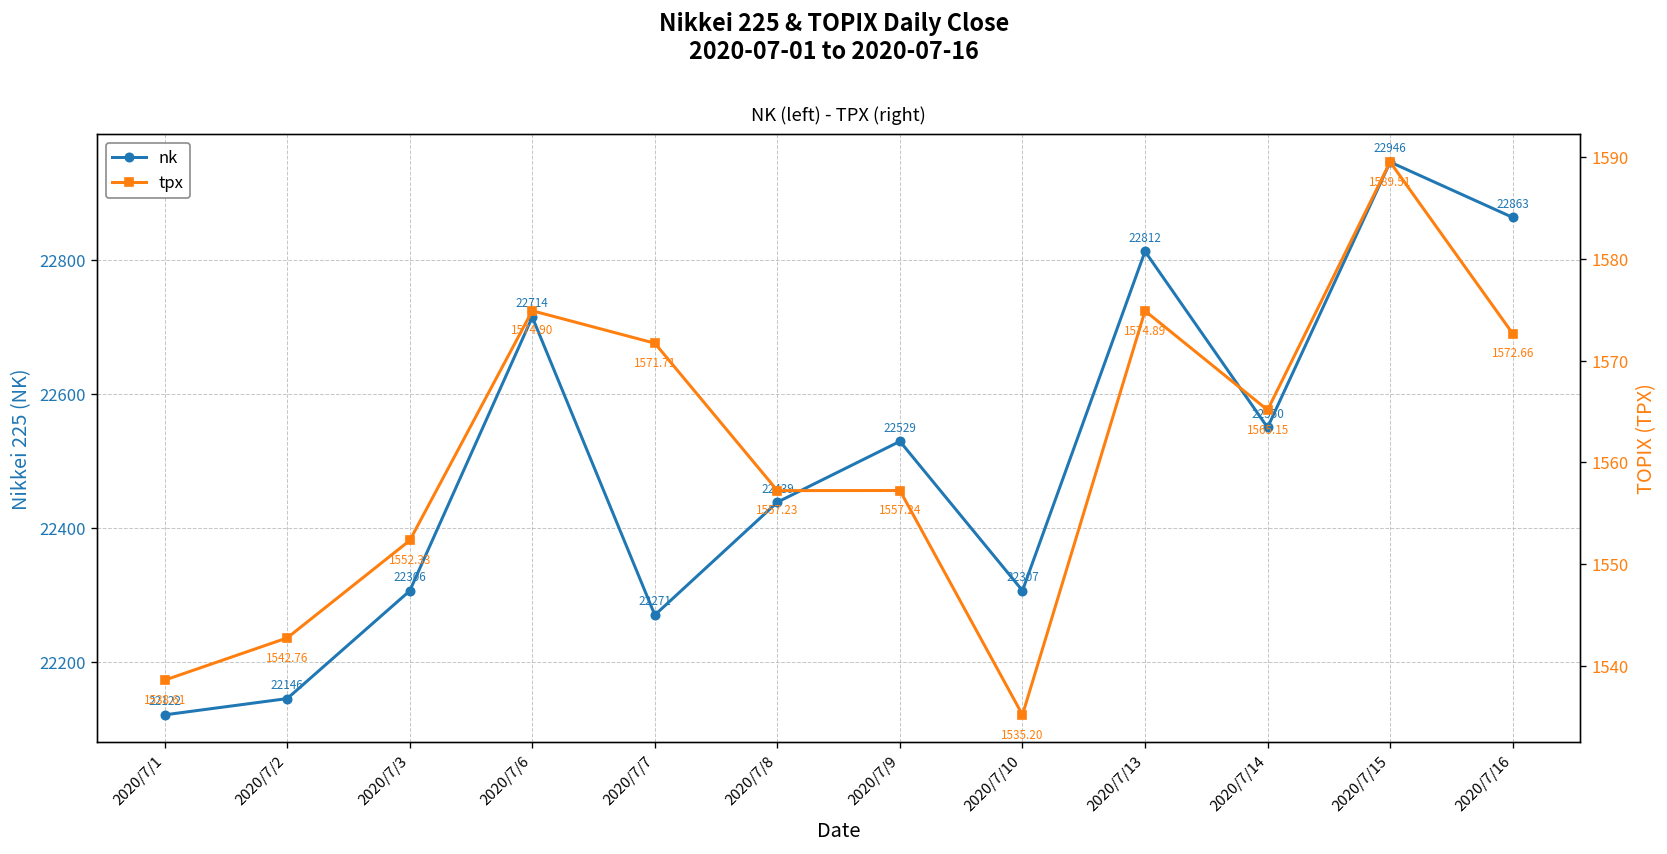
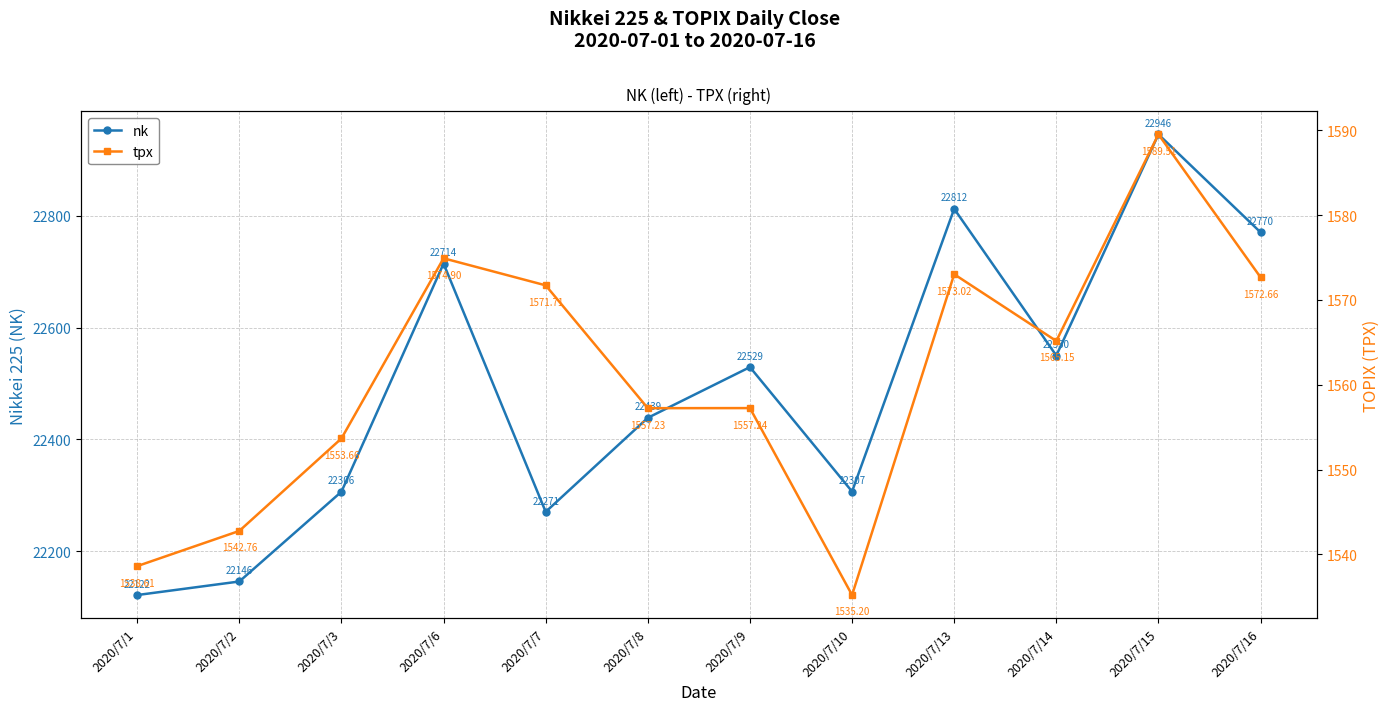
  {
    "nk": {
      "2020/7/2": 22146,
      "2020/7/3": 22306,
      "2020/7/7": 22271,
      "2020/7/9": 22529,
      "2020/7/10": 22307,
      "2020/7/13": 22812,
      "2020/7/15": 22946,
-     "2020/7/16": 22863
+     "2020/7/16": 22770
    },
    "tpx": {
      "2020/7/2": 1542.76,
-     "2020/7/3": 1552.33,
+     "2020/7/3": 1553.66,
      "2020/7/6": 1574.90,
      "2020/7/7": 1571.71,
      "2020/7/9": 1557.24,
      "2020/7/10": 1535.20,
-     "2020/7/13": 1574.89,
+     "2020/7/13": 1573.02,
      "2020/7/15": 1589.51,
      "2020/7/16": 1572.66
    }
  }
